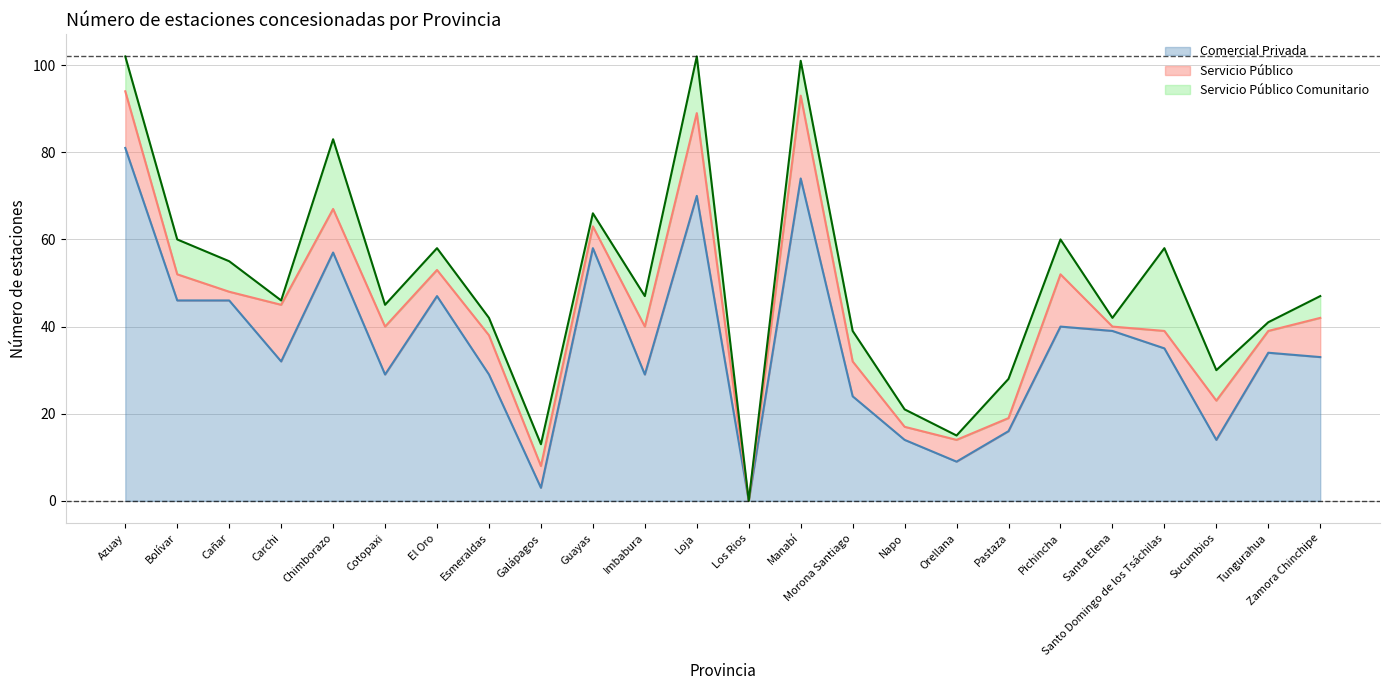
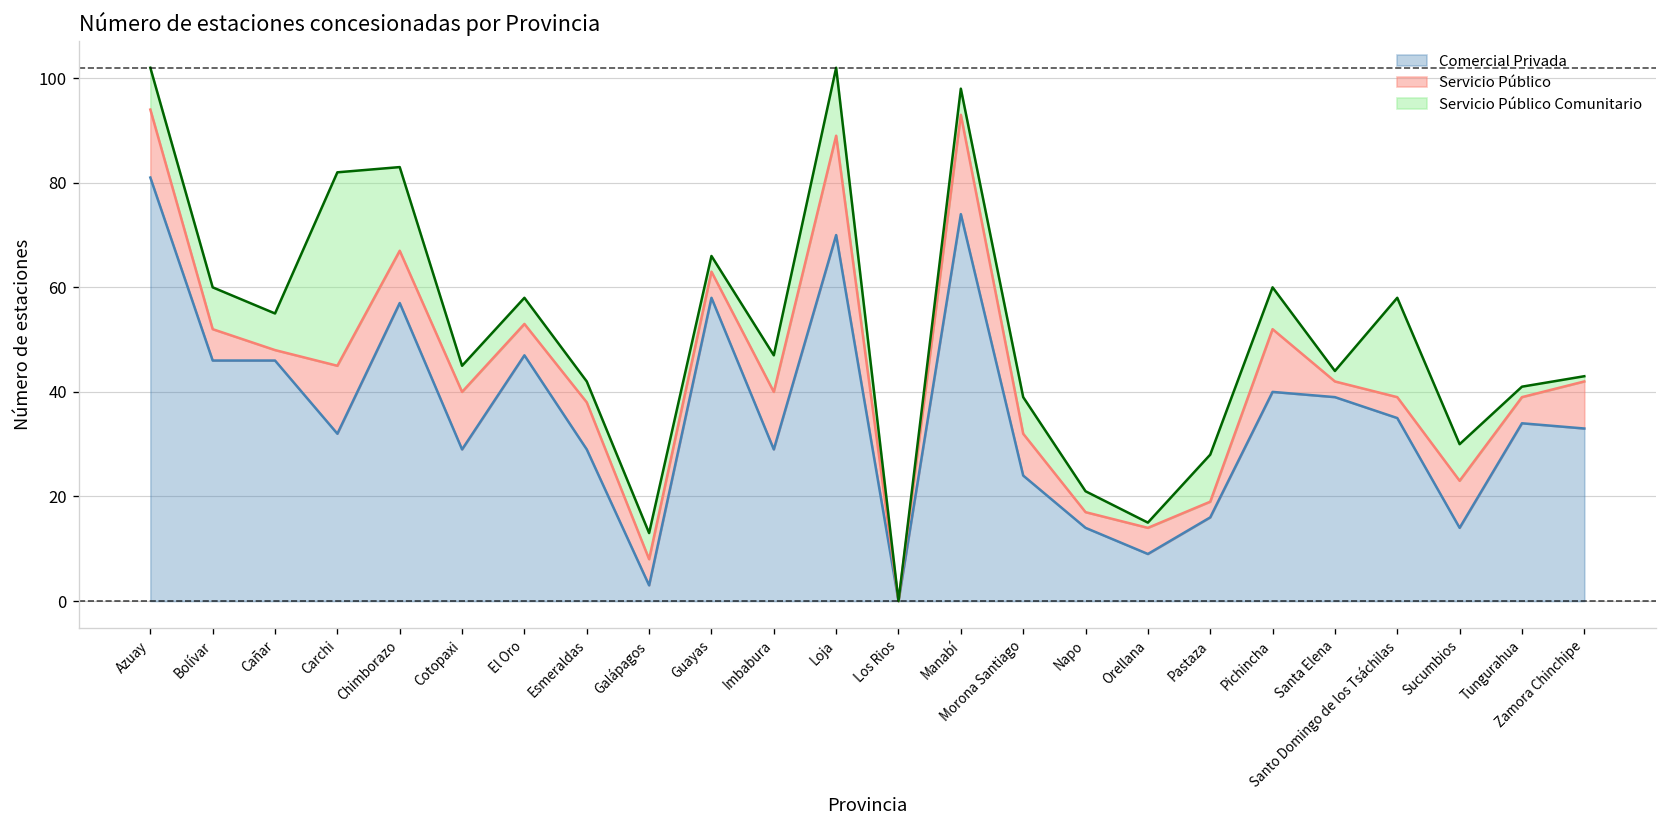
  {
    "Comercial Privada": {
      "Azuay": 81,
      "Bolívar": 46,
      "Cañar": 46,
      "Carchi": 32,
      "Chimborazo": 57,
      "Cotopaxi": 29,
      "El Oro": 47,
      "Esmeraldas": 29,
      "Galápagos": 3,
      "Guayas": 58,
      "Imbabura": 29,
      "Loja": 70,
      "Manabí": 74,
      "Morona Santiago": 24,
      "Napo": 14,
      "Orellana": 9,
      "Pastaza": 16,
      "Pichincha": 40,
      "Santa Elena": 39,
      "Santo Domingo de los Tsáchilas": 35,
      "Sucumbios": 14,
      "Tungurahua": 34,
      "Zamora Chinchipe": 33
    },
    "Servicio Público": {
      "Azuay": 13,
      "Bolívar": 6,
      "Cañar": 2,
      "Carchi": 13,
      "Chimborazo": 10,
      "Cotopaxi": 11,
      "El Oro": 6,
      "Esmeraldas": 9,
      "Galápagos": 5,
      "Guayas": 5,
      "Imbabura": 11,
      "Loja": 19,
      "Manabí": 19,
      "Morona Santiago": 8,
      "Napo": 3,
      "Orellana": 5,
      "Pastaza": 3,
      "Pichincha": 12,
-     "Santa Elena": 1,
+     "Santa Elena": 3,
      "Santo Domingo de los Tsáchilas": 4,
      "Sucumbios": 9,
      "Tungurahua": 5,
      "Zamora Chinchipe": 9
    },
    "Servicio Público Comunitario": {
      "Azuay": 8,
      "Bolívar": 8,
      "Cañar": 7,
-     "Carchi": 1,
+     "Carchi": 37,
      "Chimborazo": 16,
      "Cotopaxi": 5,
      "El Oro": 5,
      "Esmeraldas": 4,
      "Galápagos": 5,
      "Guayas": 3,
      "Imbabura": 7,
      "Loja": 13,
-     "Manabí": 8,
+     "Manabí": 5,
      "Morona Santiago": 7,
      "Napo": 4,
      "Orellana": 1,
      "Pastaza": 9,
      "Pichincha": 8,
      "Santa Elena": 2,
      "Santo Domingo de los Tsáchilas": 19,
      "Sucumbios": 7,
      "Tungurahua": 2,
-     "Zamora Chinchipe": 5
+     "Zamora Chinchipe": 1
    }
  }
